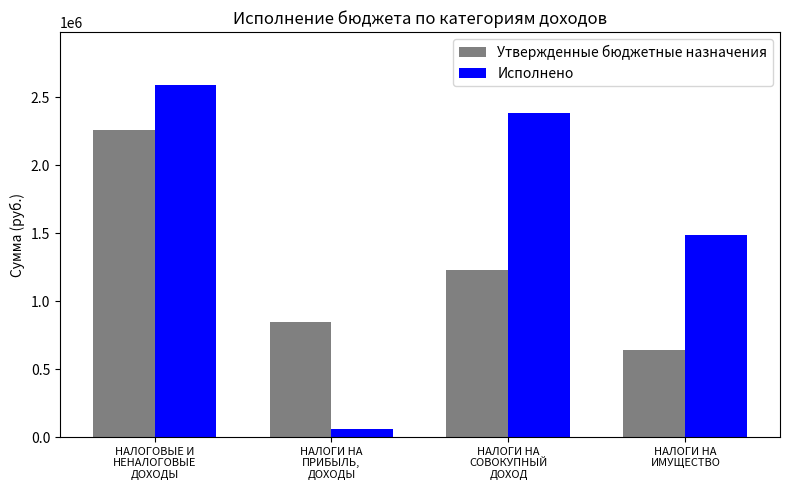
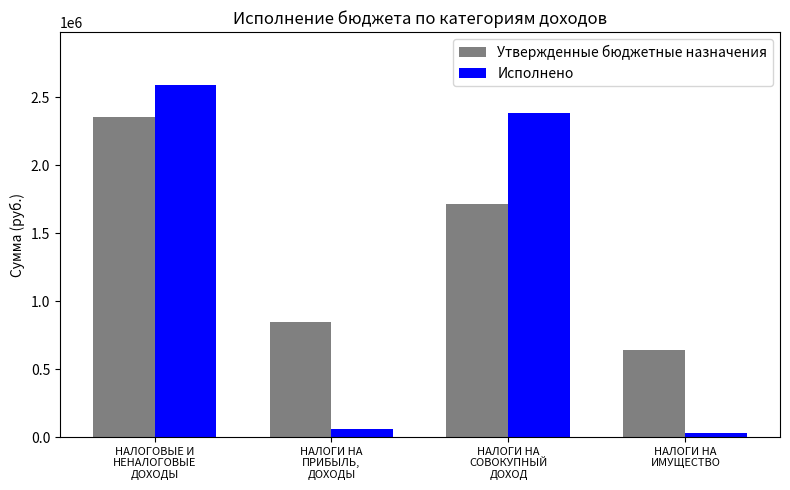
  {
    "Утвержденные бюджетные назначения": {
-     "НАЛОГОВЫЕ И НЕНАЛОГОВЫЕ ДОХОДЫ": 2260000,
+     "НАЛОГОВЫЕ И НЕНАЛОГОВЫЕ ДОХОДЫ": 2350000,
      "НАЛОГИ НА ПРИБЫЛЬ, ДОХОДЫ": 850000,
-     "НАЛОГИ НА СОВОКУПНЫЙ ДОХОД": 1230000,
+     "НАЛОГИ НА СОВОКУПНЫЙ ДОХОД": 1720000,
      "НАЛОГИ НА ИМУЩЕСТВО": 640000
    },
    "Исполнено": {
      "НАЛОГОВЫЕ И НЕНАЛОГОВЫЕ ДОХОДЫ": 2590000,
      "НАЛОГИ НА ПРИБЫЛЬ, ДОХОДЫ": 60000,
      "НАЛОГИ НА СОВОКУПНЫЙ ДОХОД": 2390000,
-     "НАЛОГИ НА ИМУЩЕСТВО": 1490000
+     "НАЛОГИ НА ИМУЩЕСТВО": 30000
    }
  }
